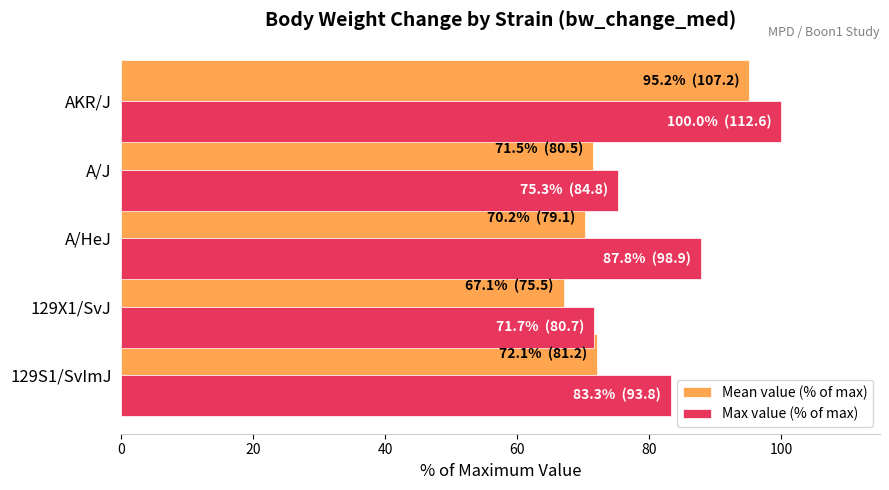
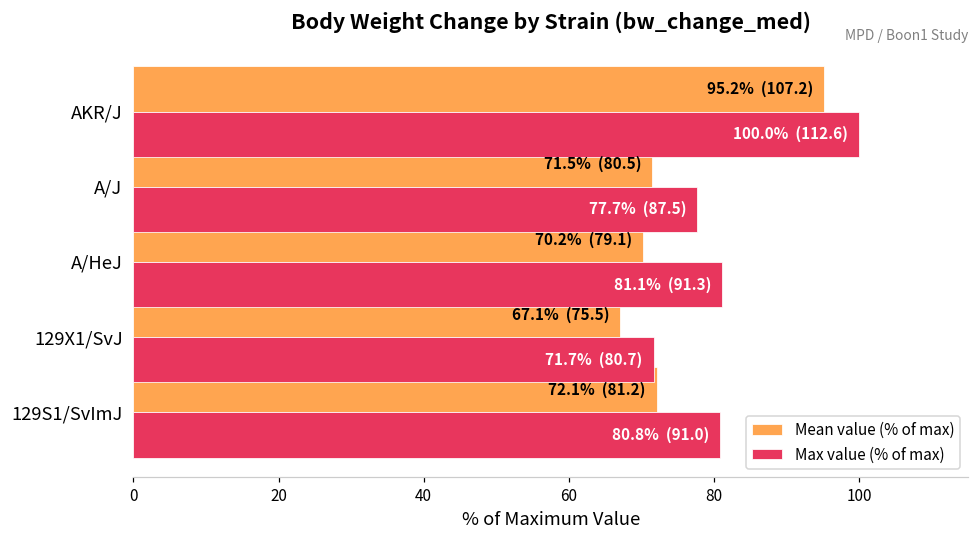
  {
    "Mean value (% of max)": {
      "AKR/J": "95.2%",
      "A/J": "71.5%",
      "A/HeJ": "70.2%",
      "129X1/SvJ": "67.1%",
      "129S1/SvImJ": "72.1%"
    },
    "Max value (% of max)": {
      "AKR/J": "100.0%",
-     "A/J": "75.3% (84.8)",
-     "A/HeJ": "87.8% (98.9)",
+     "A/J": "77.7% (87.5)",
+     "A/HeJ": "81.1% (91.3)",
      "129X1/SvJ": "71.7%",
-     "129S1/SvImJ": "83.3% (93.8)"
+     "129S1/SvImJ": "80.8% (91.0)"
    }
  }
